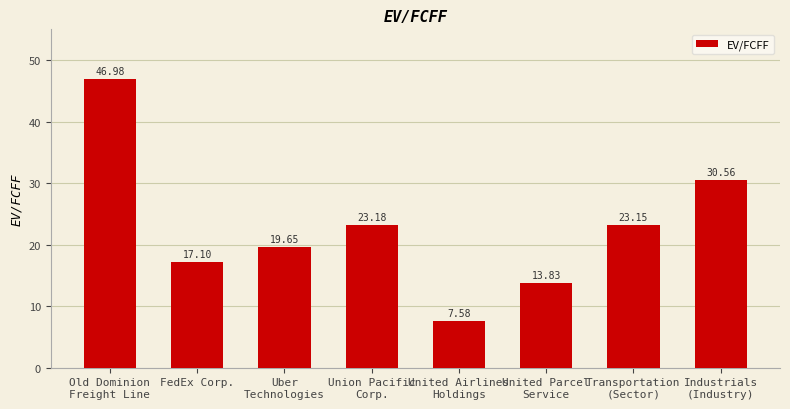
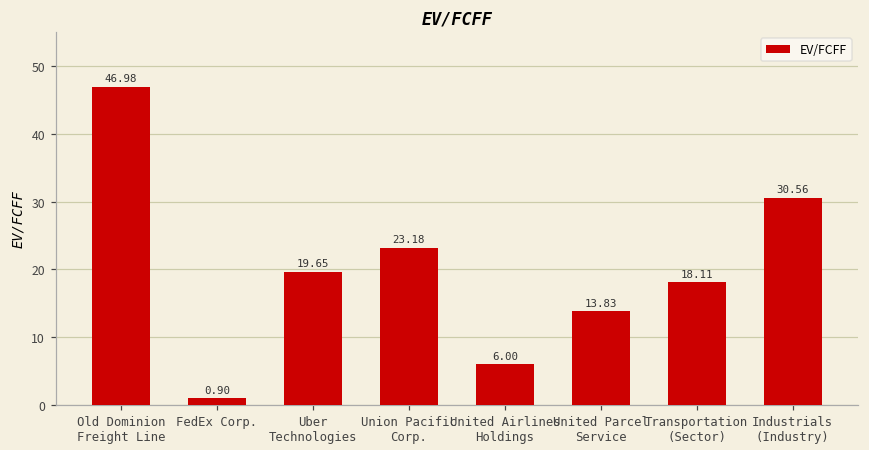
  {
    "Old Dominion Freight Line": 46.98,
-   "FedEx Corp.": 17.10,
+   "FedEx Corp.": 0.90,
    "Uber Technologies": 19.65,
    "Union Pacific Corp.": 23.18,
-   "United Airlines Holdings": 7.58,
+   "United Airlines Holdings": 6.00,
    "United Parcel Service": 13.83,
-   "Transportation (Sector)": 23.15,
+   "Transportation (Sector)": 18.11,
    "Industrials (Industry)": 30.56
  }
